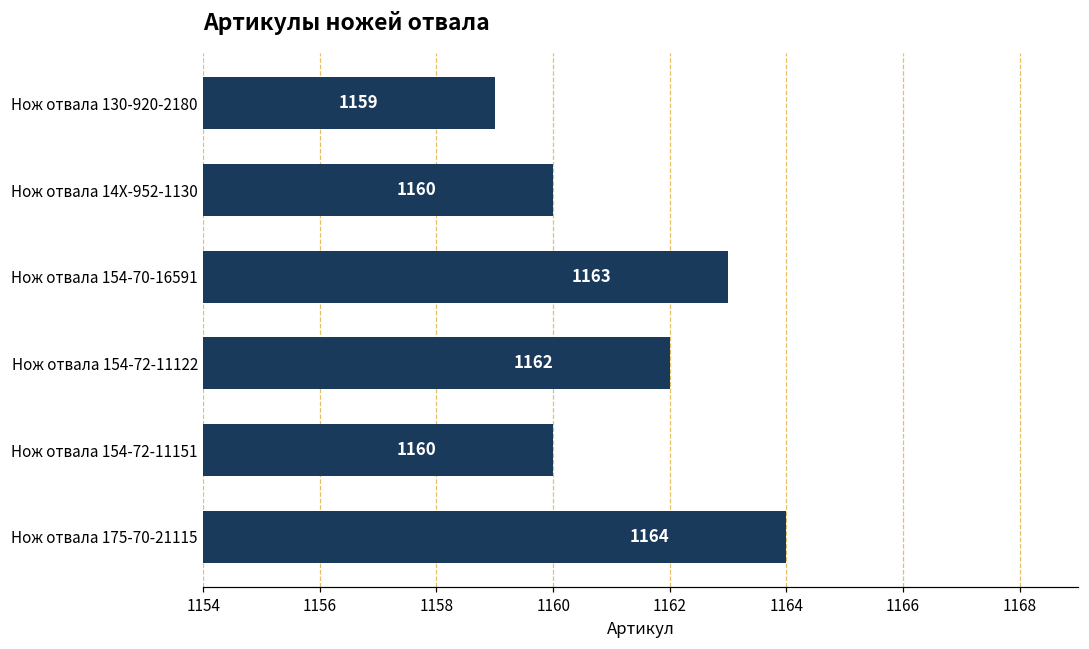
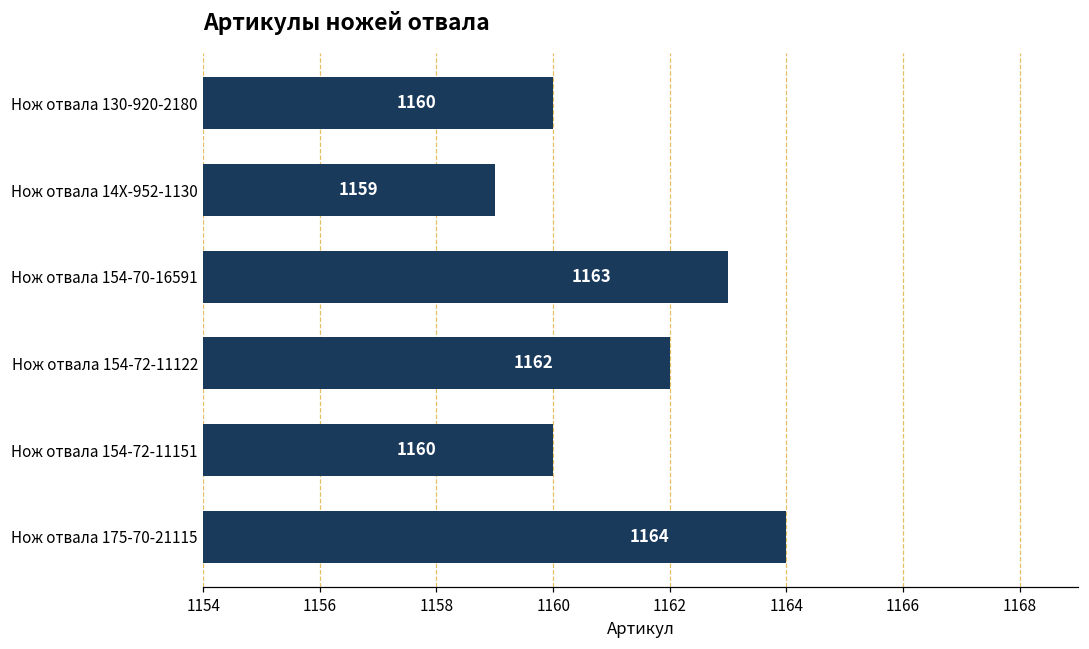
  {
-   "Нож отвала 130-920-2180": 1159,
-   "Нож отвала 14X-952-1130": 1160,
+   "Нож отвала 130-920-2180": 1160,
+   "Нож отвала 14X-952-1130": 1159,
    "Нож отвала 154-70-16591": 1163,
    "Нож отвала 154-72-11122": 1162,
    "Нож отвала 154-72-11151": 1160,
    "Нож отвала 175-70-21115": 1164
  }
